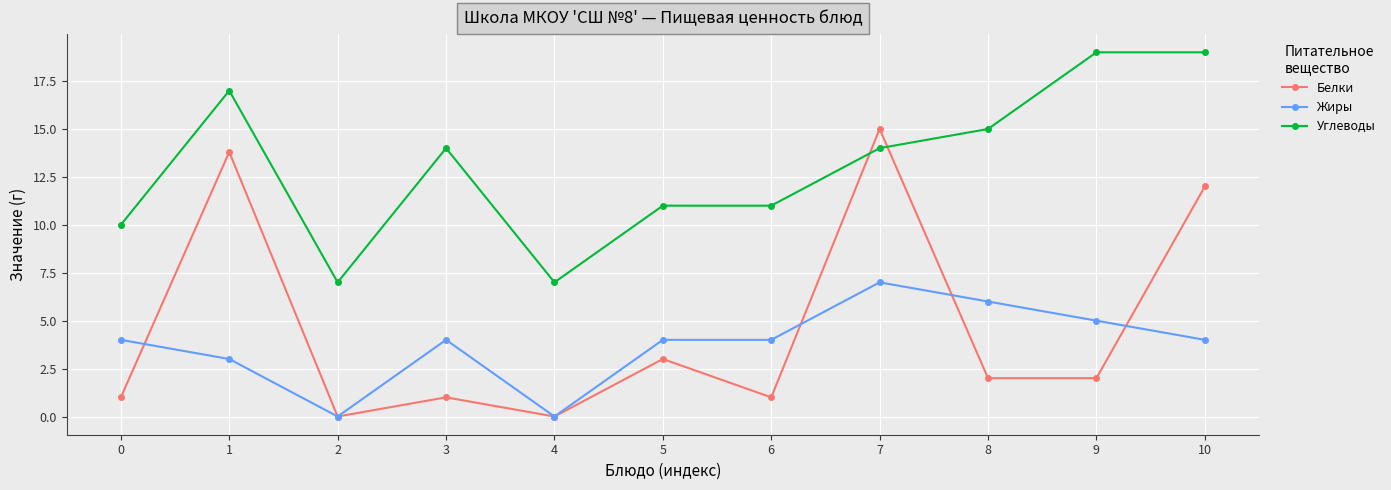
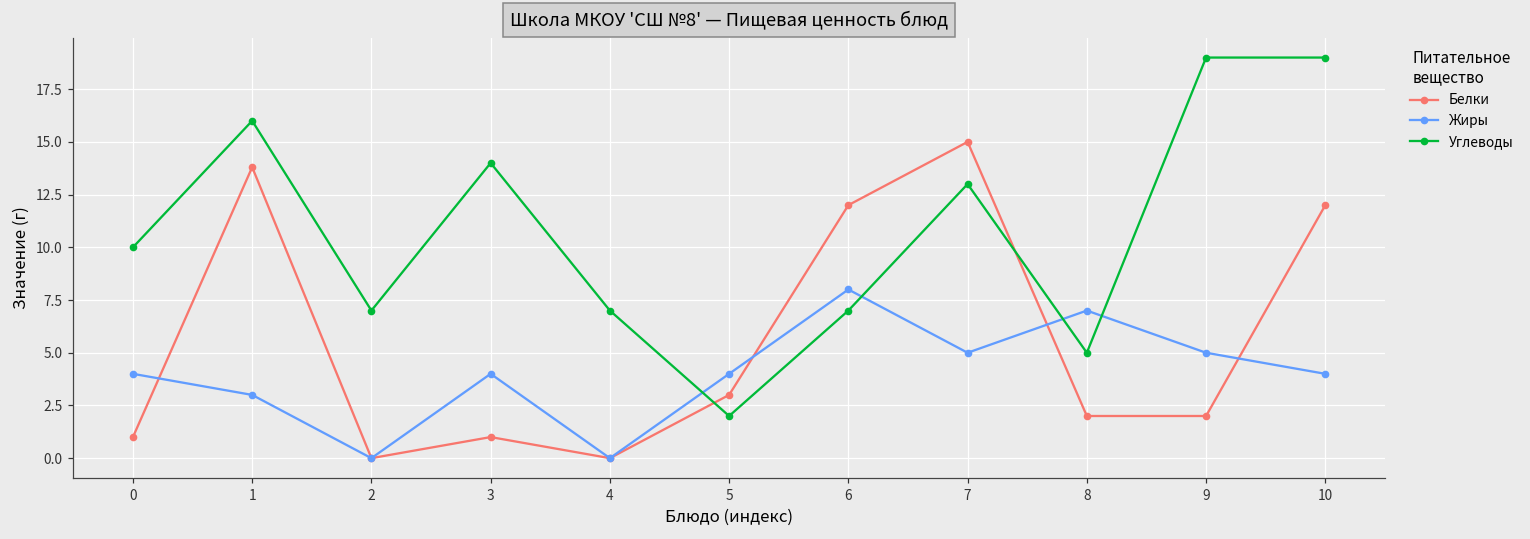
  {
    "Белки": {
      "0": 1,
      "1": 13.8,
      "3": 1,
      "5": 3,
-     "6": 1,
+     "6": 12,
      "7": 15,
      "8": 2,
      "9": 2,
      "10": 12
    },
    "Жиры": {
      "0": 4,
      "1": 3,
      "3": 4,
      "5": 4,
-     "6": 4,
-     "7": 7,
-     "8": 6,
+     "6": 8,
+     "7": 5,
+     "8": 7,
      "9": 5,
      "10": 4
    },
    "Углеводы": {
      "0": 10,
-     "1": 17,
+     "1": 16,
      "2": 7,
      "3": 14,
      "4": 7,
-     "5": 11,
-     "6": 11,
-     "7": 14,
-     "8": 15,
+     "5": 2,
+     "6": 7,
+     "7": 13,
+     "8": 5,
      "9": 19,
      "10": 19
    }
  }
